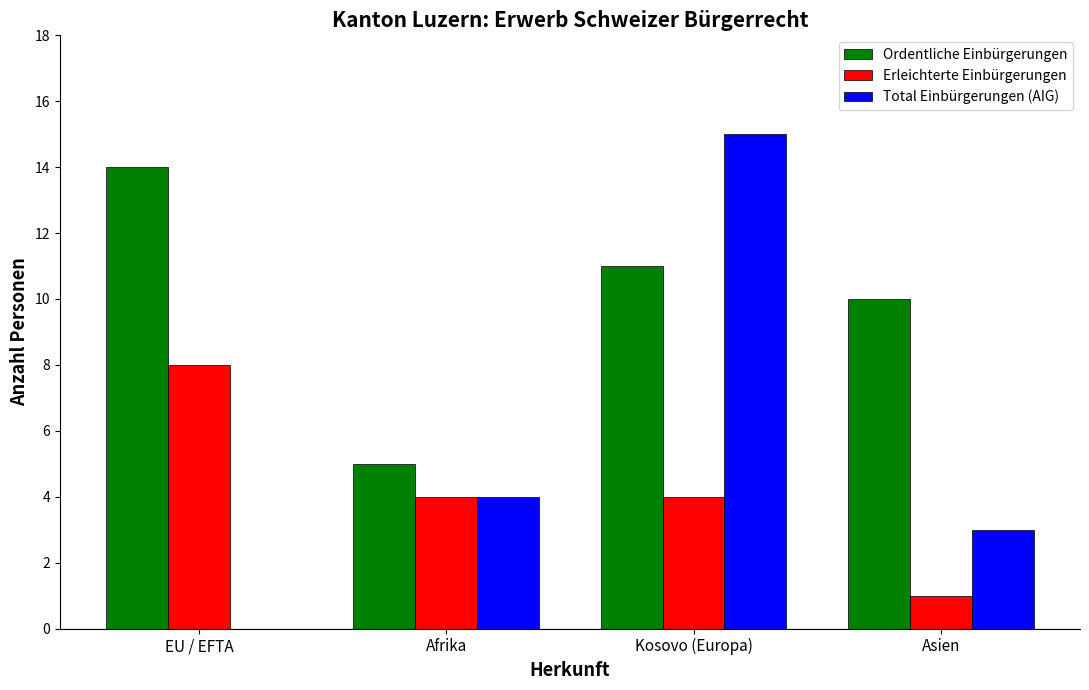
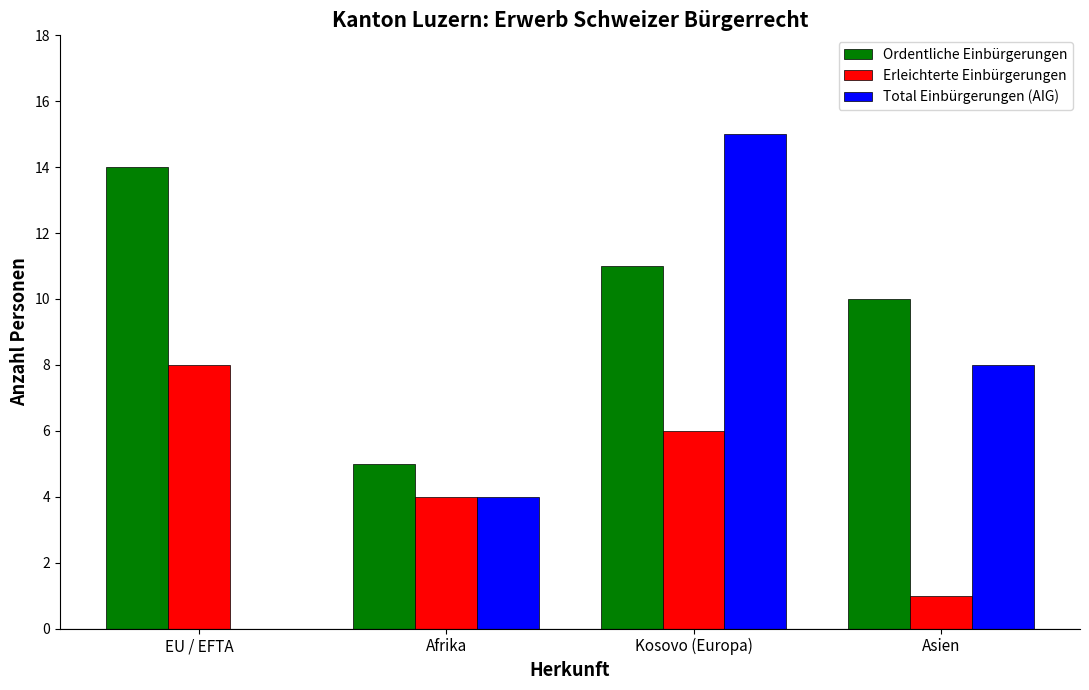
  {
    "Ordentliche Einbürgerungen": {
      "EU / EFTA": 14,
      "Afrika": 5,
      "Kosovo (Europa)": 11,
      "Asien": 10
    },
    "Erleichterte Einbürgerungen": {
      "EU / EFTA": 8,
      "Afrika": 4,
-     "Kosovo (Europa)": 4,
+     "Kosovo (Europa)": 6,
      "Asien": 1
    },
    "Total Einbürgerungen (AIG)": {
      "EU / EFTA": 0,
      "Afrika": 4,
      "Kosovo (Europa)": 15,
-     "Asien": 3
+     "Asien": 8
    }
  }
